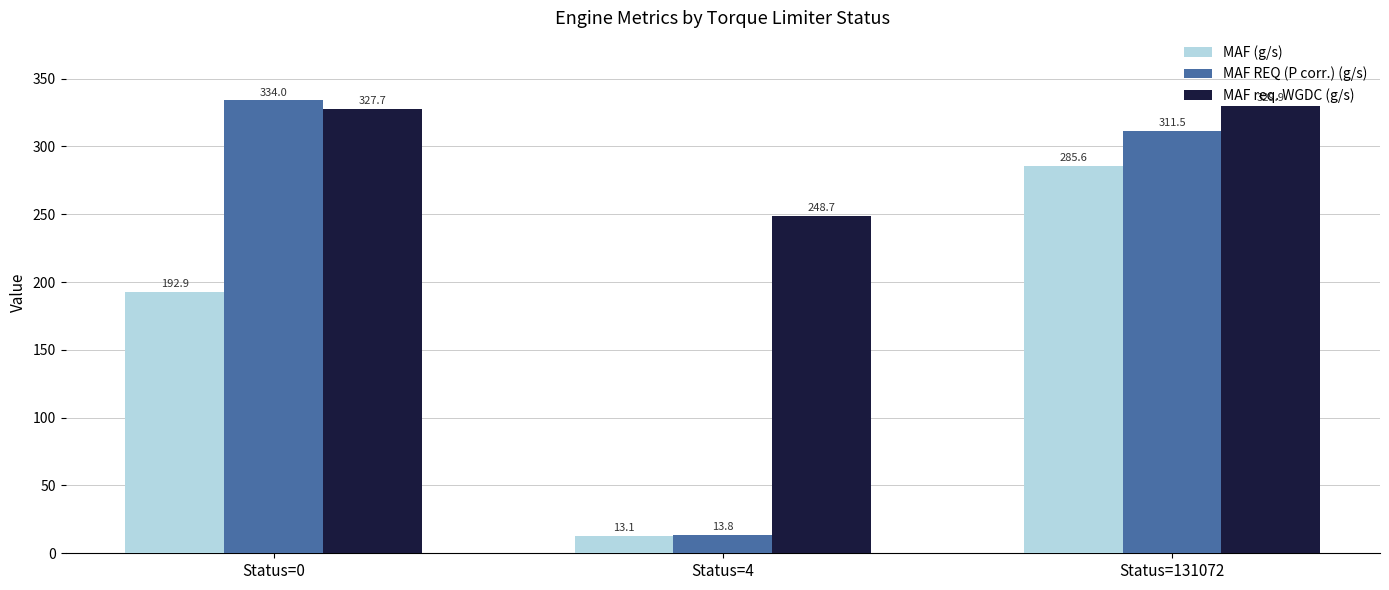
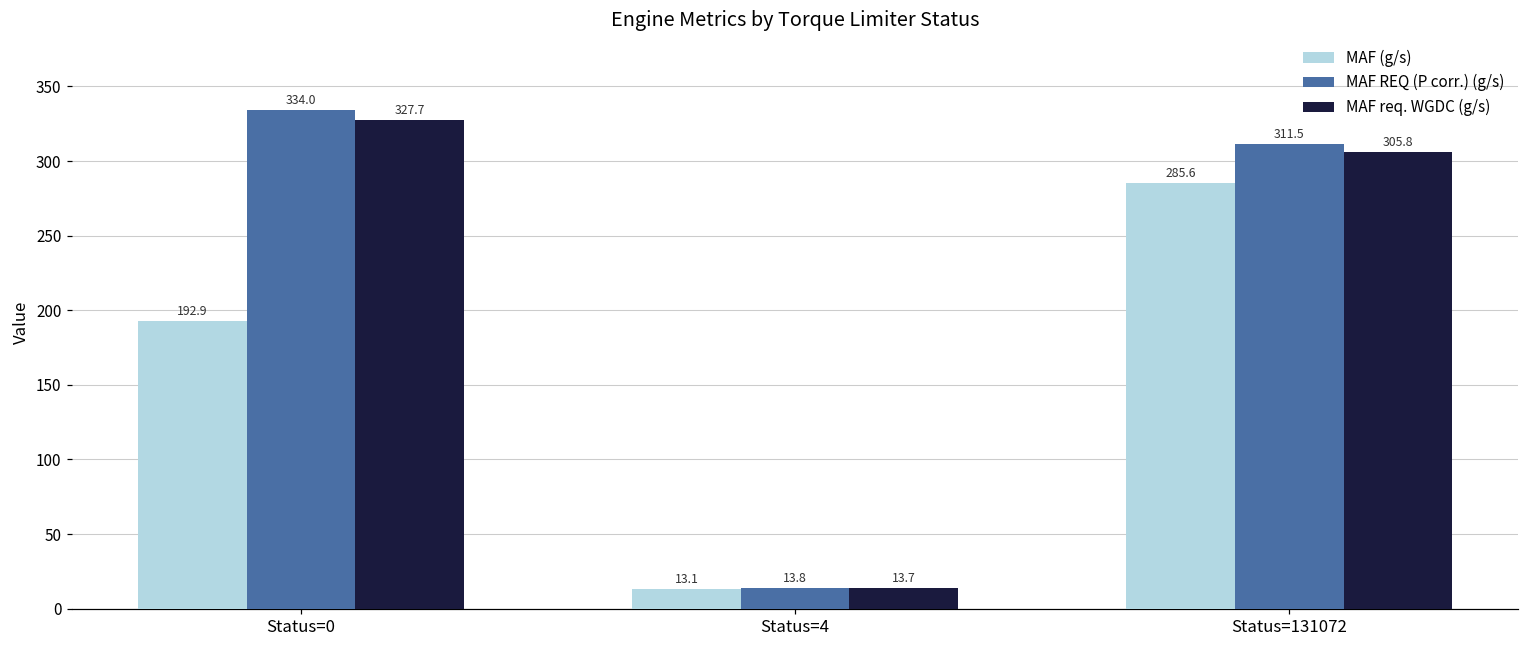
  {
    "MAF (g/s)": {
      "Status=0": 192.9,
      "Status=4": 13.1,
      "Status=131072": 285.6
    },
    "MAF REQ (P corr.) (g/s)": {
      "Status=0": 334.0,
      "Status=4": 13.8,
      "Status=131072": 311.5
    },
    "MAF req. WGDC (g/s)": {
      "Status=0": 327.7,
-     "Status=4": 248.7,
-     "Status=131072": 329.9
+     "Status=4": 13.7,
+     "Status=131072": 305.8
    }
  }
